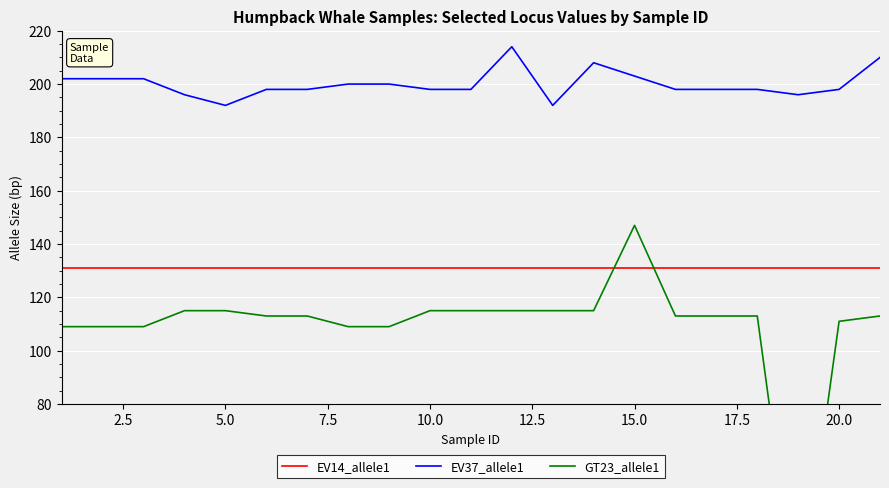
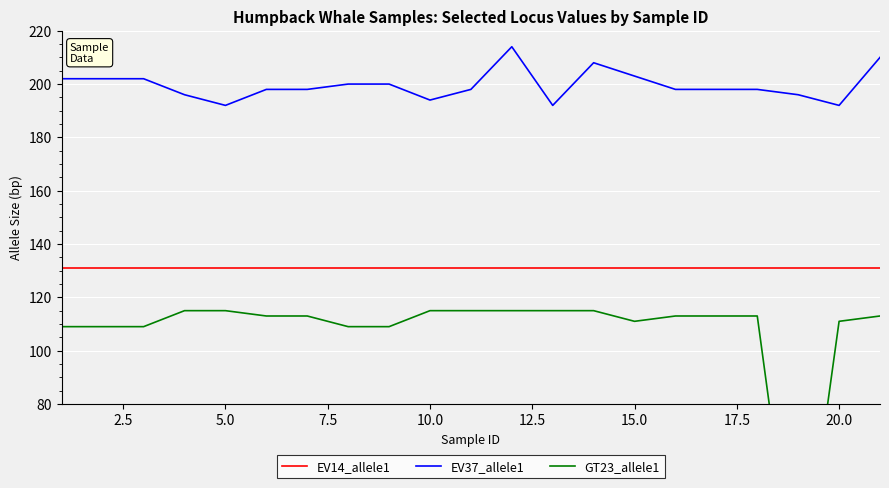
  {
    "EV14_allele1": {
      "5.0": 131,
      "10.0": 131,
      "15.0": 131,
      "20.0": 131
    },
    "EV37_allele1": {
      "5.0": 192,
-     "10.0": 198,
+     "10.0": 194,
      "15.0": 203,
-     "20.0": 198
+     "20.0": 192
    },
    "GT23_allele1": {
      "5.0": 115,
      "10.0": 115,
-     "15.0": 147,
+     "15.0": 111,
      "20.0": 111
    }
  }
